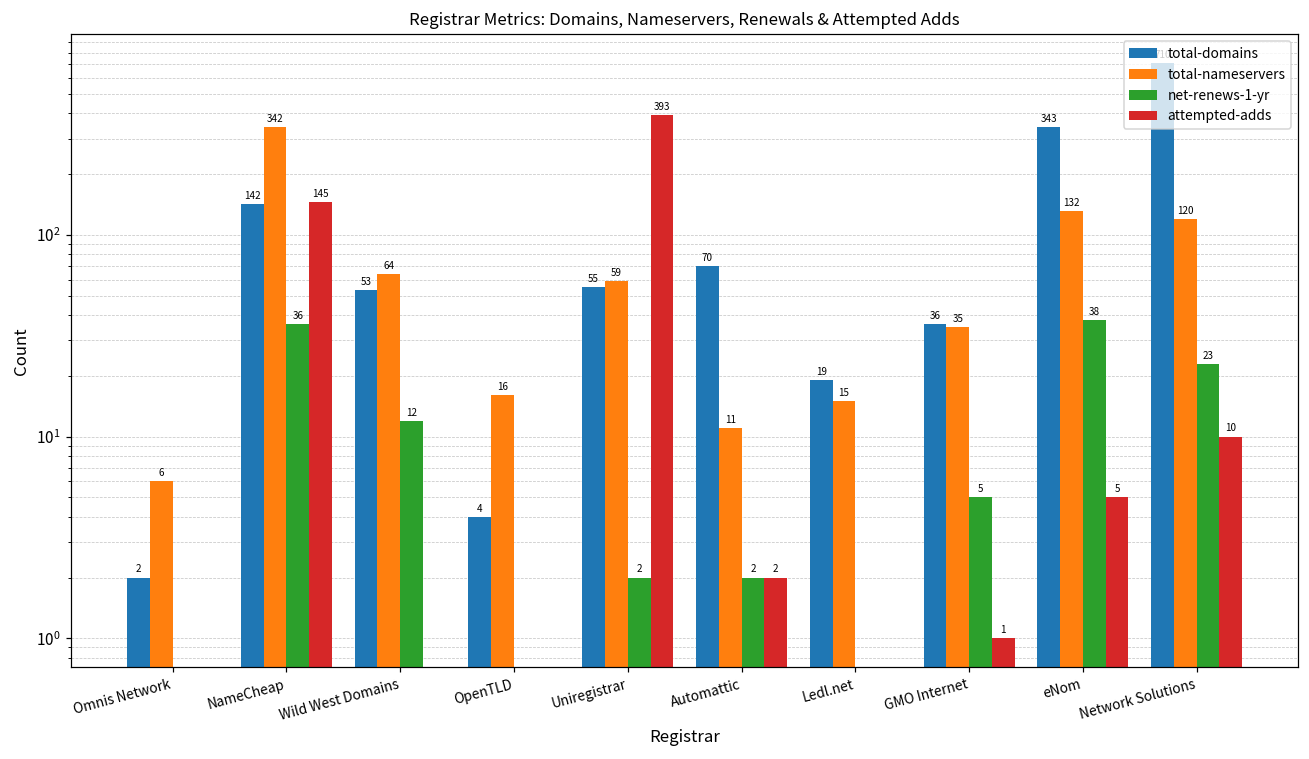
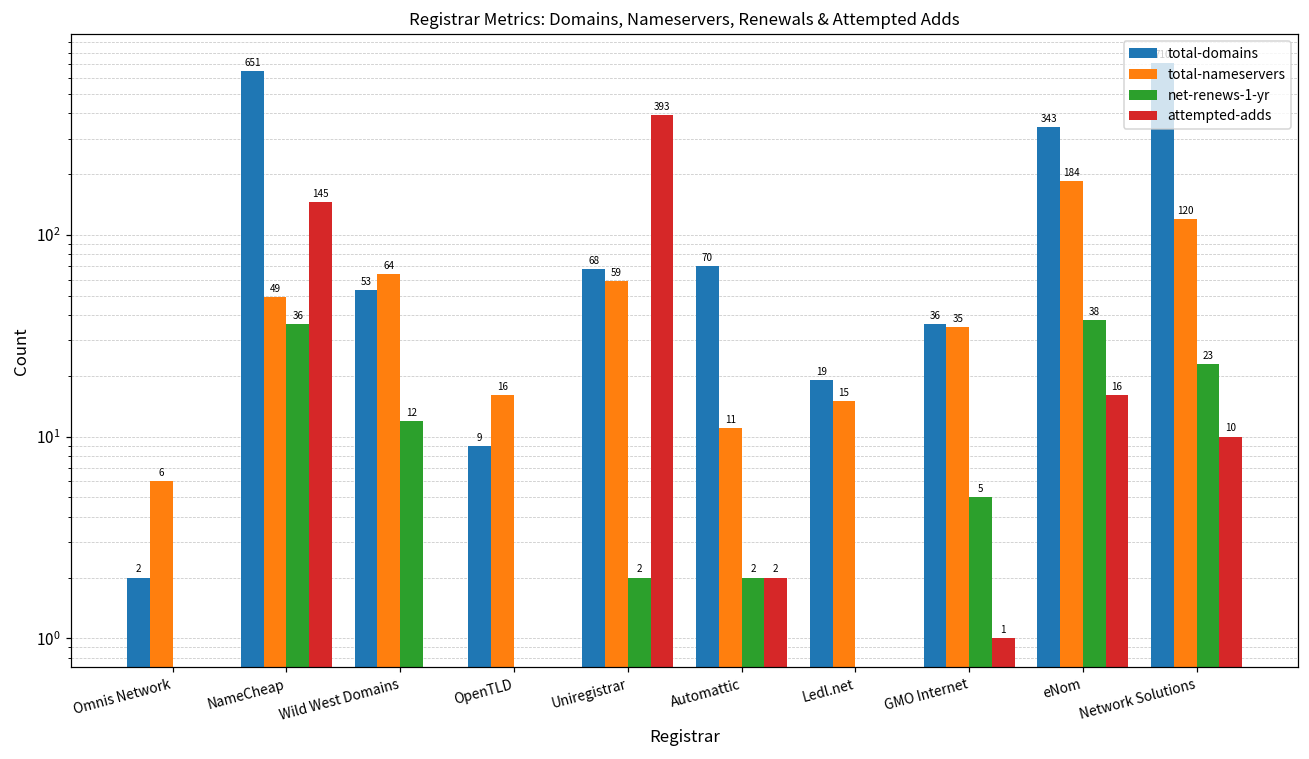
  {
    "total-domains": {
      "Omnis Network": 2,
-     "NameCheap": 142,
+     "NameCheap": 651,
      "Wild West Domains": 53,
-     "OpenTLD": 4,
-     "Uniregistrar": 55,
+     "OpenTLD": 9,
+     "Uniregistrar": 68,
      "Automattic": 70,
      "Ledl.net": 19,
      "GMO Internet": 36,
      "eNom": 343
    },
    "total-nameservers": {
      "Omnis Network": 6,
-     "NameCheap": 342,
+     "NameCheap": 49,
      "Wild West Domains": 64,
      "OpenTLD": 16,
      "Uniregistrar": 59,
      "Automattic": 11,
      "Ledl.net": 15,
      "GMO Internet": 35,
-     "eNom": 132,
+     "eNom": 184,
      "Network Solutions": 120
    },
    "net-renews-1-yr": {
      "NameCheap": 36,
      "Wild West Domains": 12,
      "Uniregistrar": 2,
      "Automattic": 2,
      "GMO Internet": 5,
      "eNom": 38,
      "Network Solutions": 23
    },
    "attempted-adds": {
      "NameCheap": 145,
      "Uniregistrar": 393,
      "Automattic": 2,
      "GMO Internet": 1,
-     "eNom": 5,
+     "eNom": 16,
      "Network Solutions": 10
    }
  }
